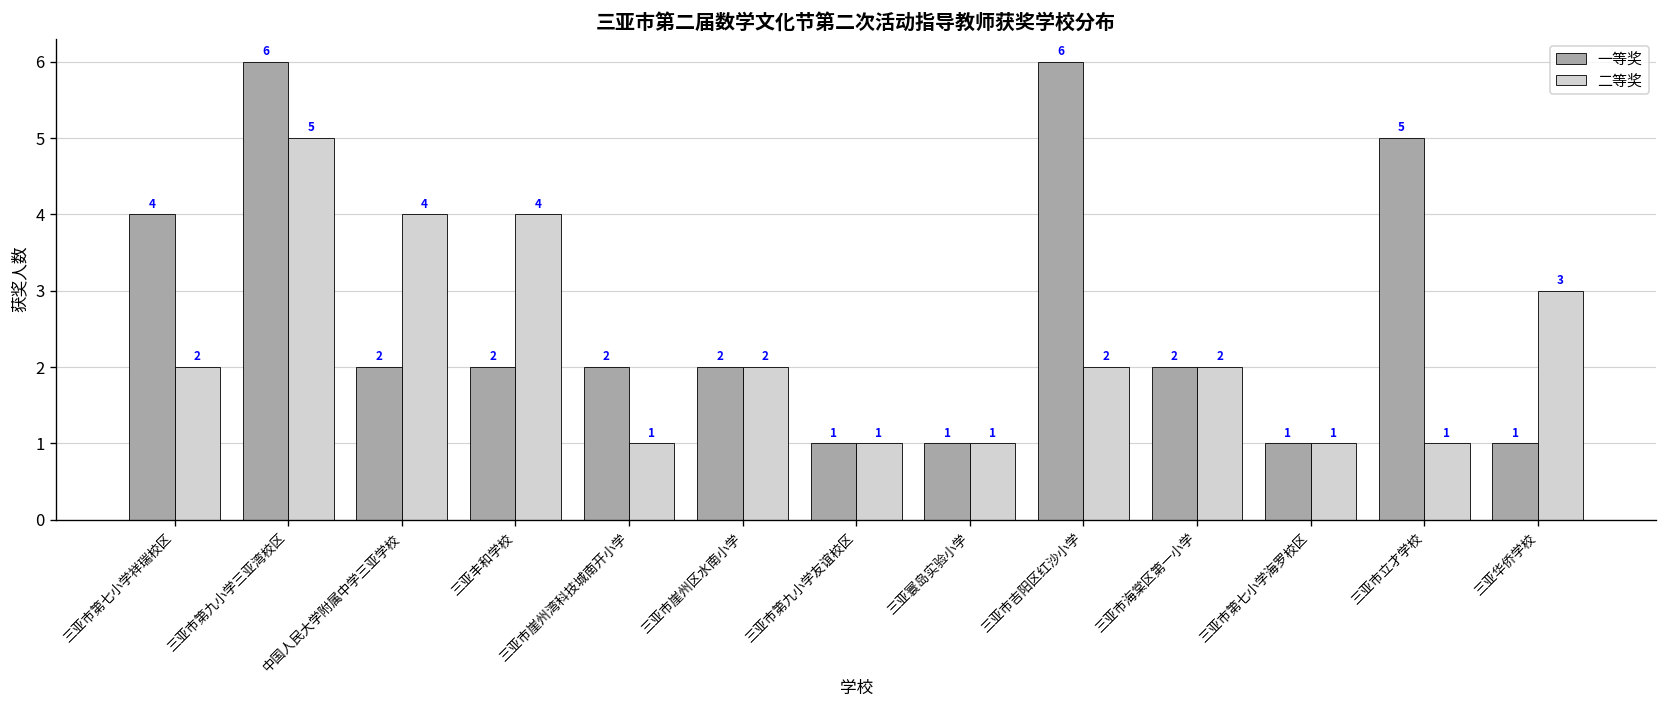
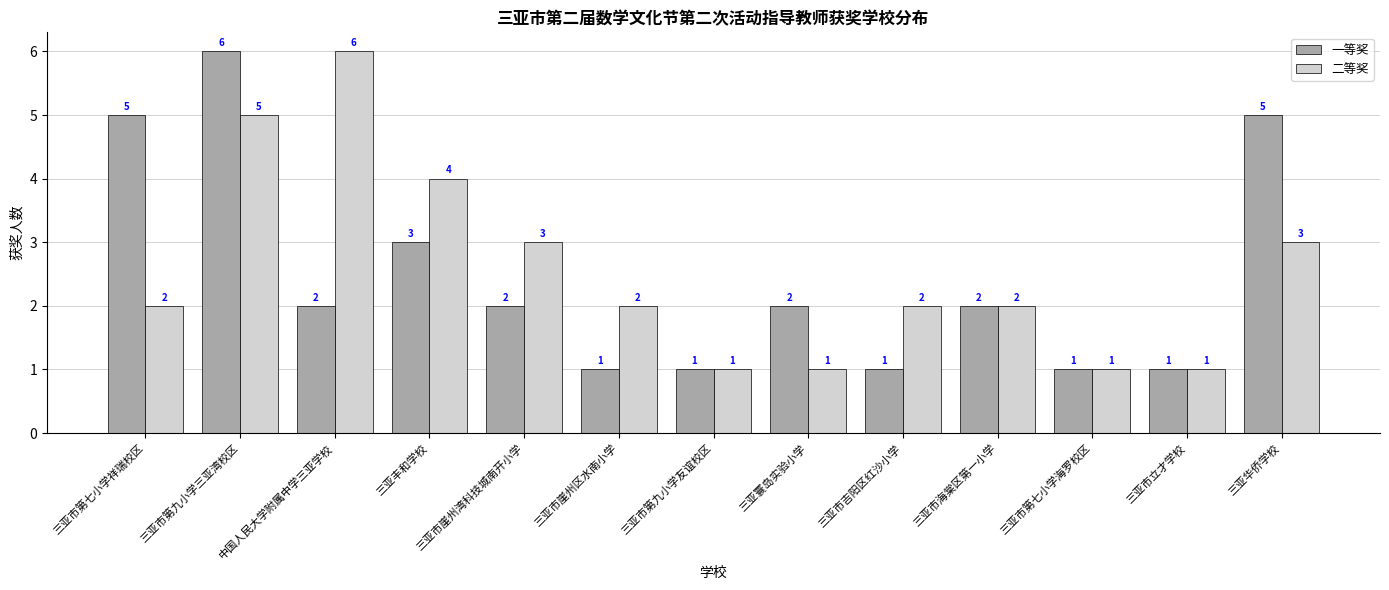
  {
    "一等奖": {
-     "三亚市第七小学祥瑞校区": 4,
+     "三亚市第七小学祥瑞校区": 5,
      "三亚市第九小学三亚湾校区": 6,
      "中国人民大学附属中学三亚学校": 2,
-     "三亚丰和学校": 2,
+     "三亚丰和学校": 3,
      "三亚市崖州湾科技城南开小学": 2,
-     "三亚市崖州区水南小学": 2,
+     "三亚市崖州区水南小学": 1,
      "三亚市第九小学友谊校区": 1,
-     "三亚寰岛实验小学": 1,
-     "三亚市吉阳区红沙小学": 6,
+     "三亚寰岛实验小学": 2,
+     "三亚市吉阳区红沙小学": 1,
      "三亚市海棠区第一小学": 2,
      "三亚市第七小学海罗校区": 1,
-     "三亚市立才学校": 5,
-     "三亚华侨学校": 1
+     "三亚市立才学校": 1,
+     "三亚华侨学校": 5
    },
    "二等奖": {
      "三亚市第七小学祥瑞校区": 2,
      "三亚市第九小学三亚湾校区": 5,
-     "中国人民大学附属中学三亚学校": 4,
+     "中国人民大学附属中学三亚学校": 6,
      "三亚丰和学校": 4,
-     "三亚市崖州湾科技城南开小学": 1,
+     "三亚市崖州湾科技城南开小学": 3,
      "三亚市崖州区水南小学": 2,
      "三亚市第九小学友谊校区": 1,
      "三亚寰岛实验小学": 1,
      "三亚市吉阳区红沙小学": 2,
      "三亚市海棠区第一小学": 2,
      "三亚市第七小学海罗校区": 1,
      "三亚市立才学校": 1,
      "三亚华侨学校": 3
    }
  }
